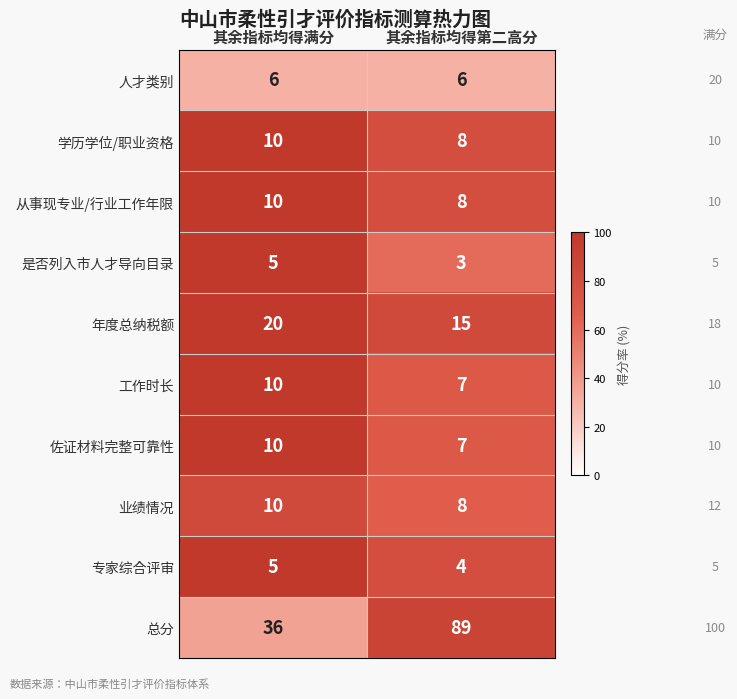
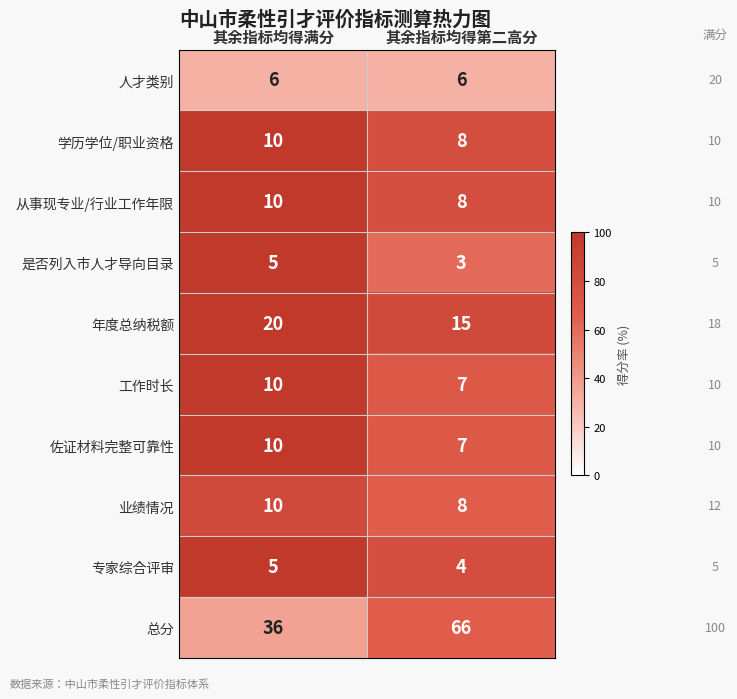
  {
    "人才类别": {
      "其余指标均得满分": 6,
      "其余指标均得第二高分": 6
    },
    "学历学位/职业资格": {
      "其余指标均得满分": 10,
      "其余指标均得第二高分": 8
    },
    "从事现专业/行业工作年限": {
      "其余指标均得满分": 10,
      "其余指标均得第二高分": 8
    },
    "是否列入市人才导向目录": {
      "其余指标均得满分": 5,
      "其余指标均得第二高分": 3
    },
    "年度总纳税额": {
      "其余指标均得满分": 20,
      "其余指标均得第二高分": 15
    },
    "工作时长": {
      "其余指标均得满分": 10,
      "其余指标均得第二高分": 7
    },
    "佐证材料完整可靠性": {
      "其余指标均得满分": 10,
      "其余指标均得第二高分": 7
    },
    "业绩情况": {
      "其余指标均得满分": 10,
      "其余指标均得第二高分": 8
    },
    "专家综合评审": {
      "其余指标均得满分": 5,
      "其余指标均得第二高分": 4
    },
    "总分": {
      "其余指标均得满分": 36,
-     "其余指标均得第二高分": 89
+     "其余指标均得第二高分": 66
    }
  }
